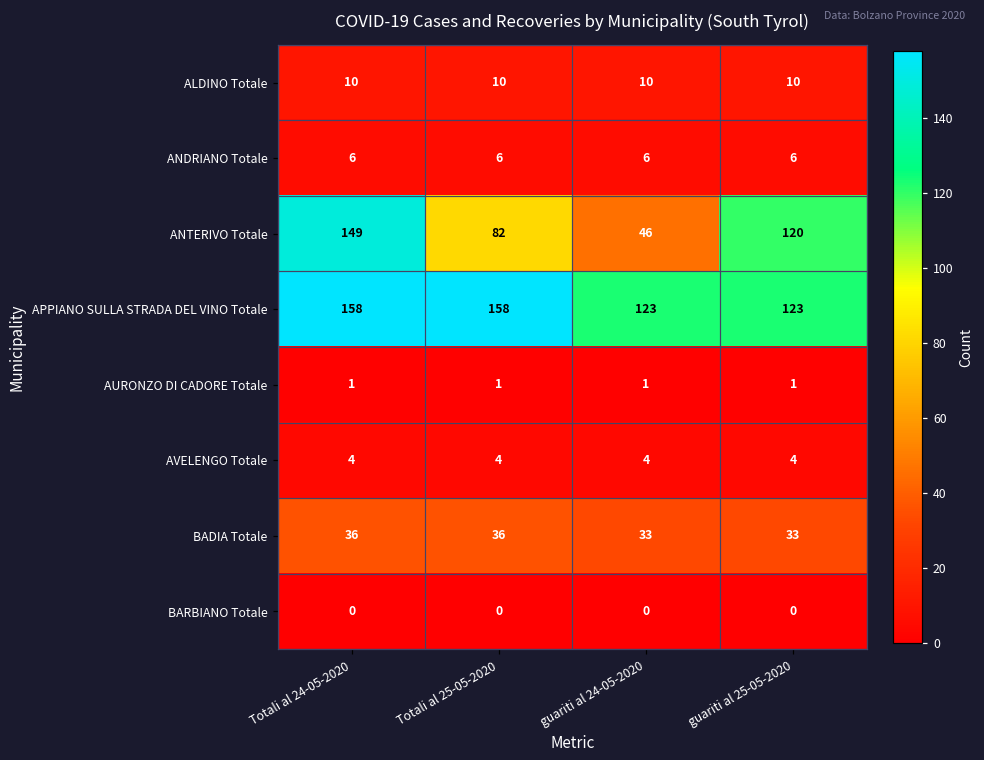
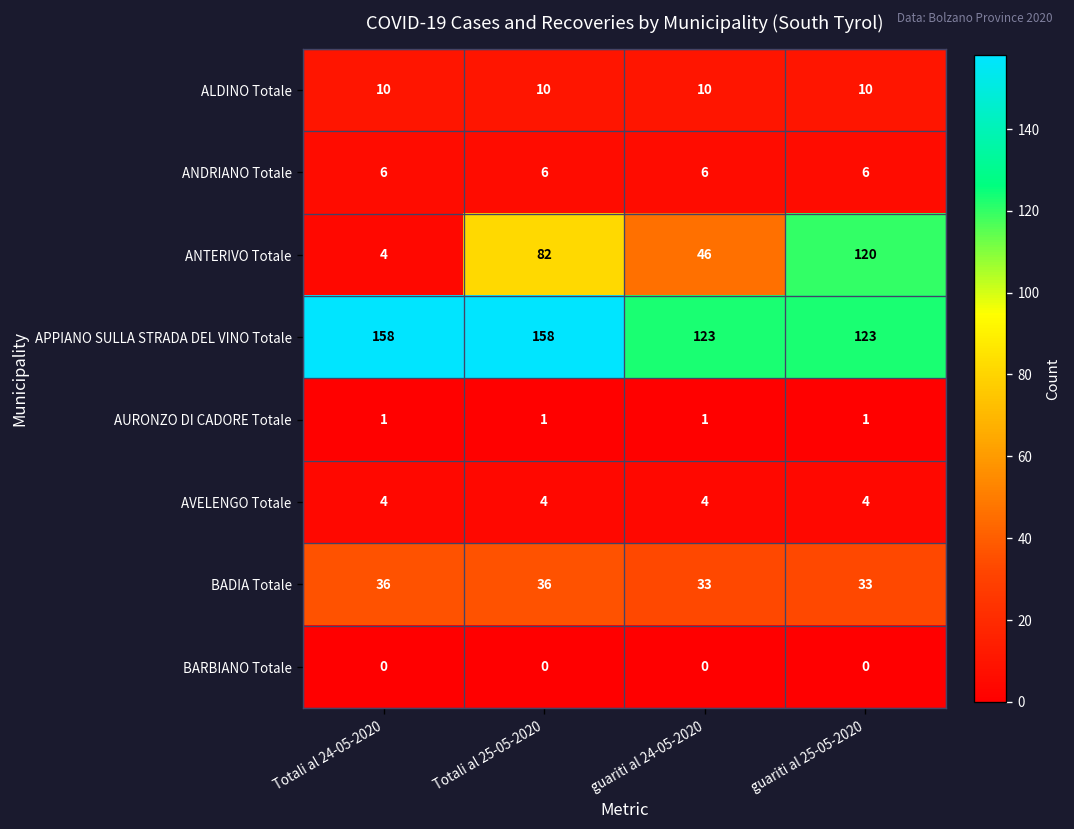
  {
    "ALDINO Totale": {
      "Totali al 24-05-2020": 10,
      "Totali al 25-05-2020": 10,
      "guariti al 24-05-2020": 10,
      "guariti al 25-05-2020": 10
    },
    "ANDRIANO Totale": {
      "Totali al 24-05-2020": 6,
      "Totali al 25-05-2020": 6,
      "guariti al 24-05-2020": 6,
      "guariti al 25-05-2020": 6
    },
    "ANTERIVO Totale": {
-     "Totali al 24-05-2020": 149,
+     "Totali al 24-05-2020": 4,
      "Totali al 25-05-2020": 82,
      "guariti al 24-05-2020": 46,
      "guariti al 25-05-2020": 120
    },
    "APPIANO SULLA STRADA DEL VINO Totale": {
      "Totali al 24-05-2020": 158,
      "Totali al 25-05-2020": 158,
      "guariti al 24-05-2020": 123,
      "guariti al 25-05-2020": 123
    },
    "AURONZO DI CADORE Totale": {
      "Totali al 24-05-2020": 1,
      "Totali al 25-05-2020": 1,
      "guariti al 24-05-2020": 1,
      "guariti al 25-05-2020": 1
    },
    "AVELENGO Totale": {
      "Totali al 24-05-2020": 4,
      "Totali al 25-05-2020": 4,
      "guariti al 24-05-2020": 4,
      "guariti al 25-05-2020": 4
    },
    "BADIA Totale": {
      "Totali al 24-05-2020": 36,
      "Totali al 25-05-2020": 36,
      "guariti al 24-05-2020": 33,
      "guariti al 25-05-2020": 33
    },
    "BARBIANO Totale": {
      "Totali al 24-05-2020": 0,
      "Totali al 25-05-2020": 0,
      "guariti al 24-05-2020": 0,
      "guariti al 25-05-2020": 0
    }
  }
